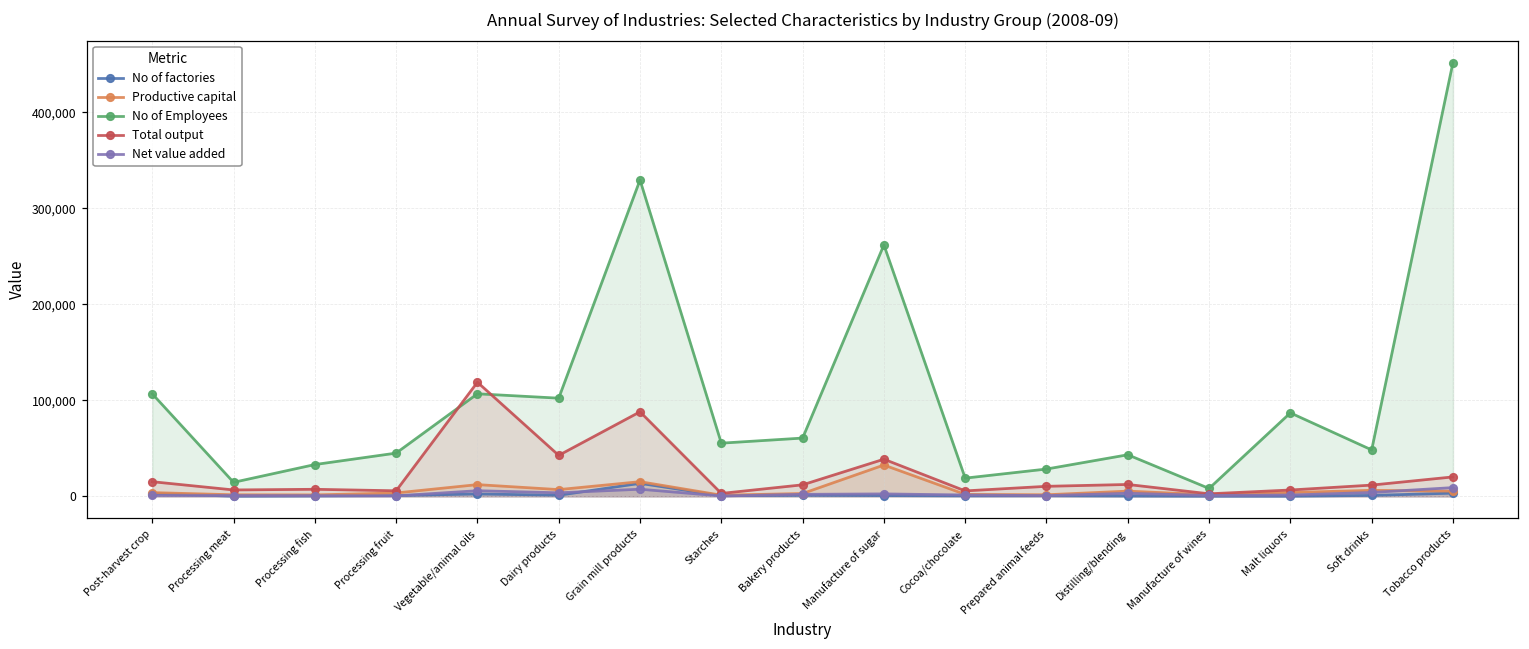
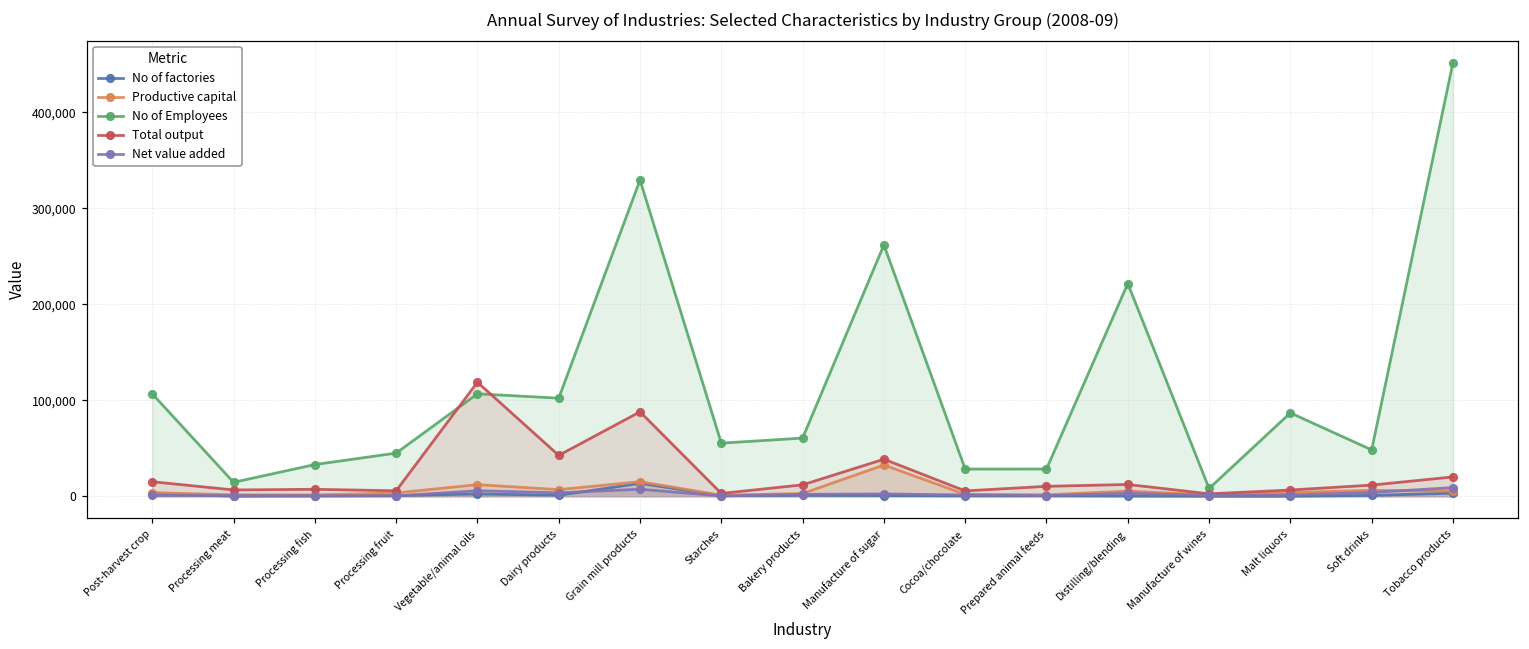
  {
    "No of Employees": {
      "Post-harvest crop": "110,000",
      "Processing meat": "10,000",
      "Processing fish": "30,000",
      "Processing fruit": "50,000",
      "Vegetable/animal oils": "110,000",
      "Dairy products": "100,000",
      "Grain mill products": "330,000",
      "Starches": "60,000",
      "Bakery products": "60,000",
      "Manufacture of sugar": "260,000",
-     "Cocoa/chocolate": "20,000",
+     "Cocoa/chocolate": "30,000",
      "Prepared animal feeds": "30,000",
-     "Distilling/blending": "40,000",
+     "Distilling/blending": "220,000",
      "Manufacture of wines": "10,000",
      "Malt liquors": "90,000",
      "Soft drinks": "50,000",
      "Tobacco products": "450,000"
    }
  }
